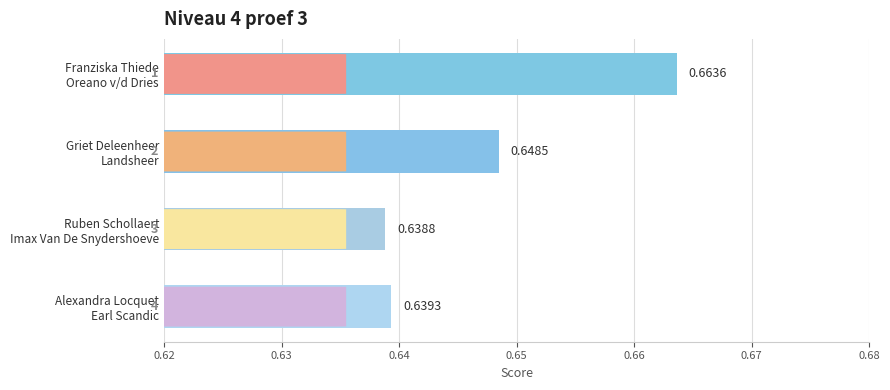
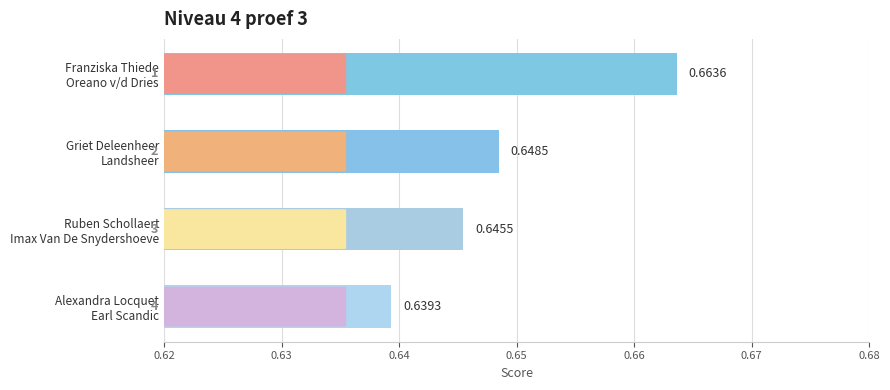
  {
    "Franziska Thiede Oreano v/d Dries": 0.6636,
    "Griet Deleenheer Landsheer": 0.6485,
-   "Ruben Schollaert Imax Van De Snydershoeve": 0.6388,
+   "Ruben Schollaert Imax Van De Snydershoeve": 0.6455,
    "Alexandra Locquet Earl Scandic": 0.6393
  }
